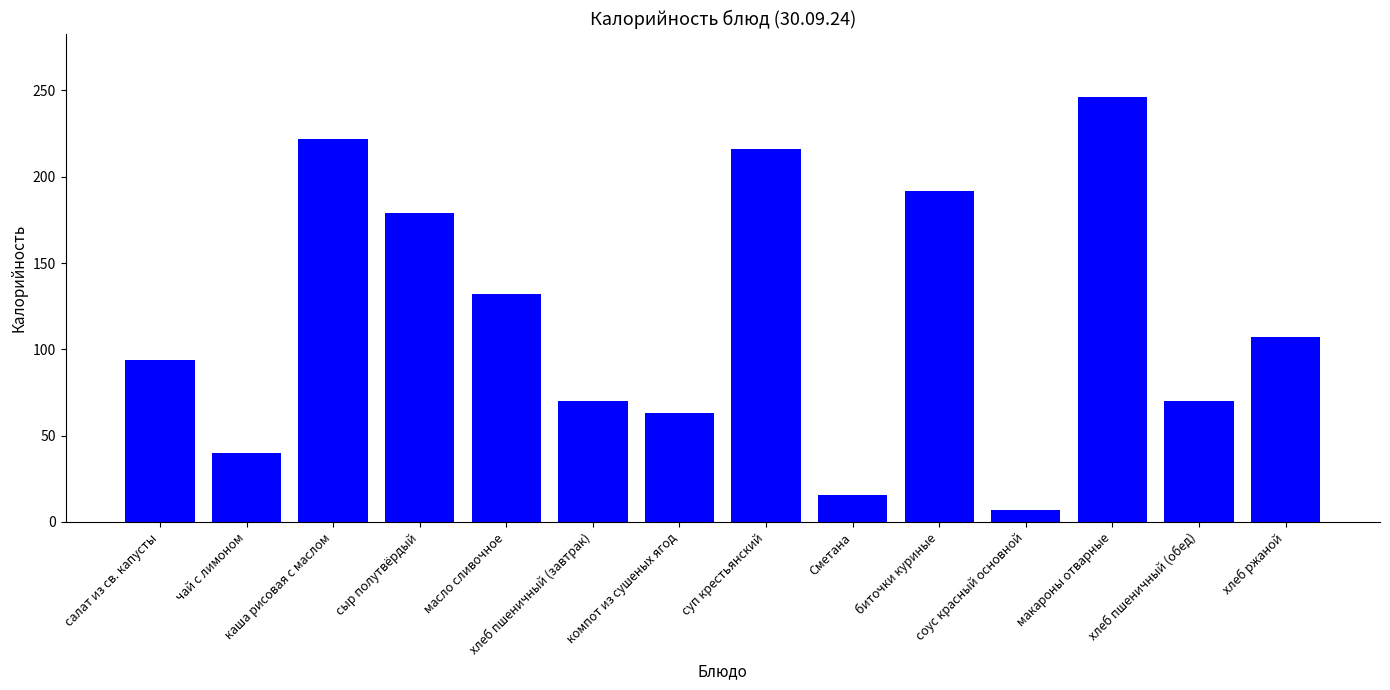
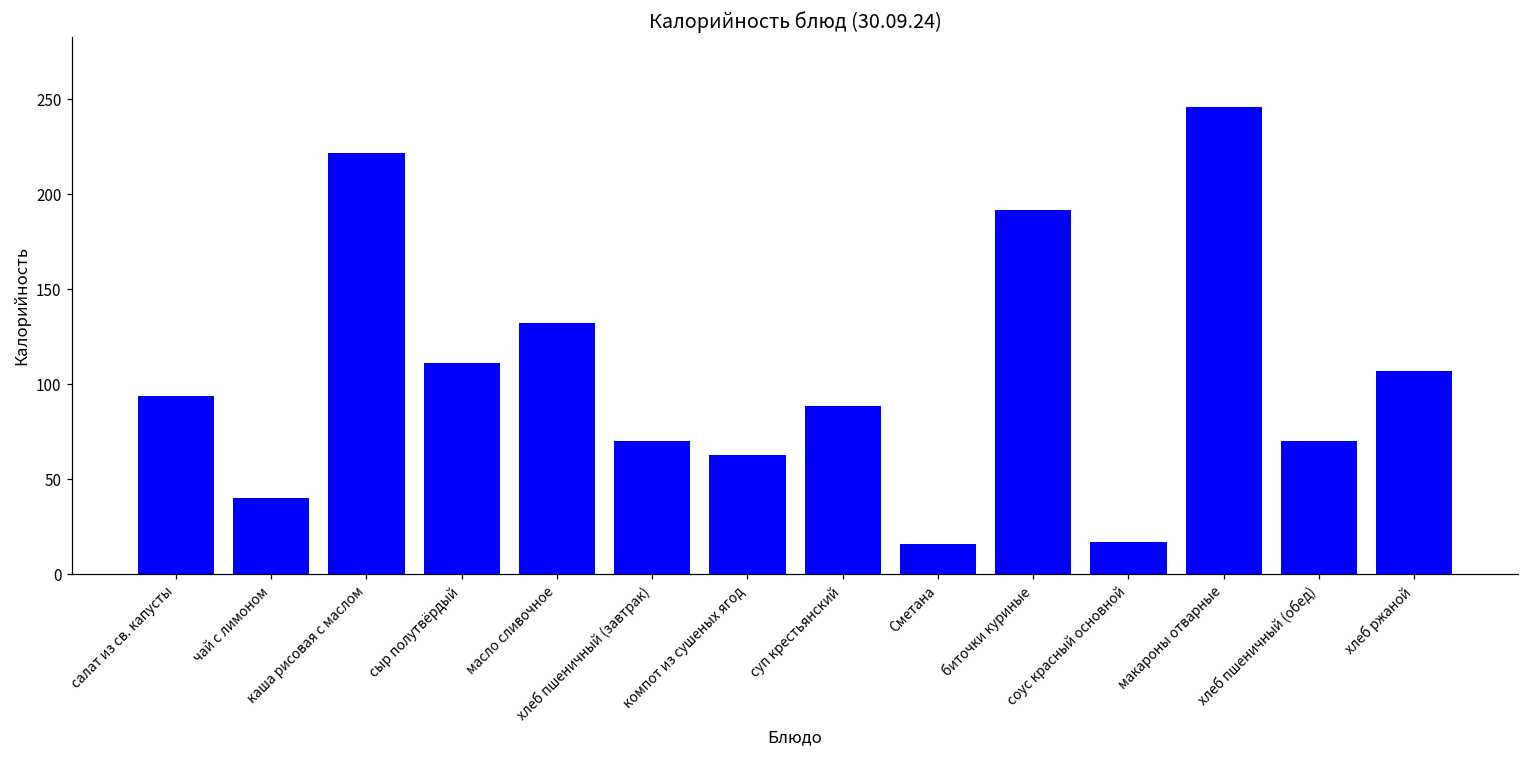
  {
    "салат из св. капусты": 94,
    "чай с лимоном": 40,
    "каша рисовая с маслом": 222,
-   "сыр полутвёрдый": 179,
+   "сыр полутвёрдый": 111,
    "масло сливочное": 132,
    "хлеб пшеничный (завтрак)": 70,
    "компот из сушеных ягод": 63,
-   "суп крестьянский": 216,
+   "суп крестьянский": 89,
    "Сметана": 16,
    "биточки куриные": 192,
-   "соус красный основной": 7,
+   "соус красный основной": 17,
    "макароны отварные": 246,
    "хлеб пшеничный (обед)": 70,
    "хлеб ржаной": 107
  }
